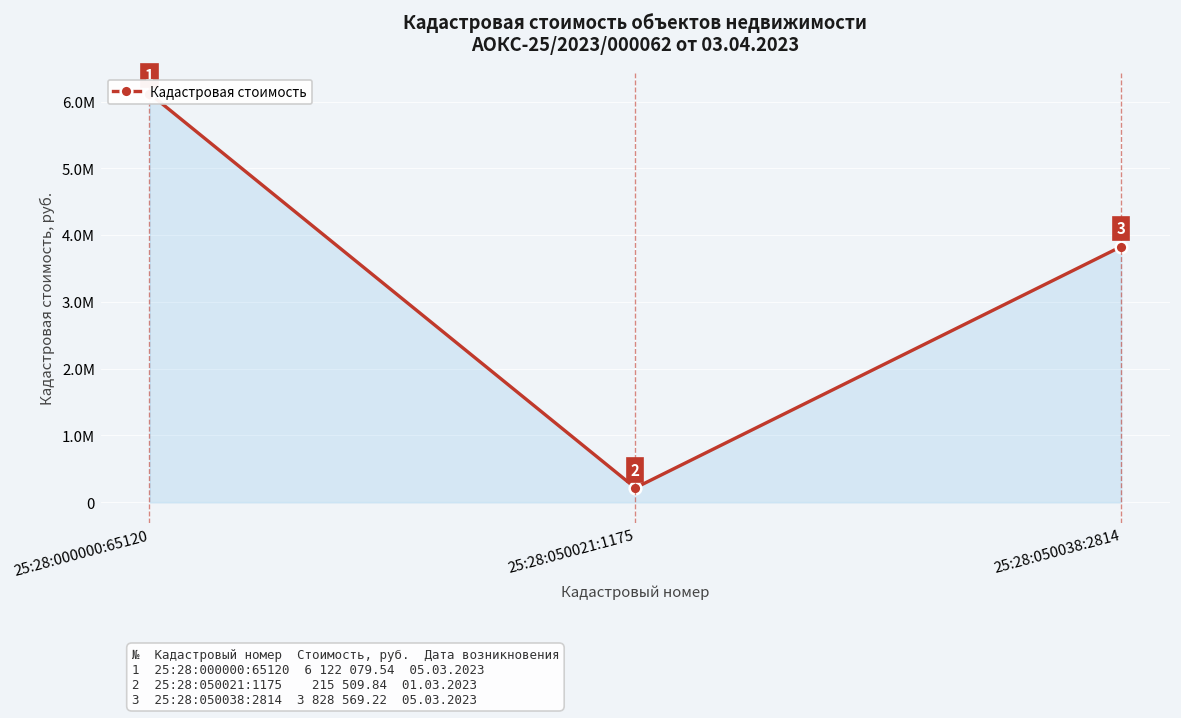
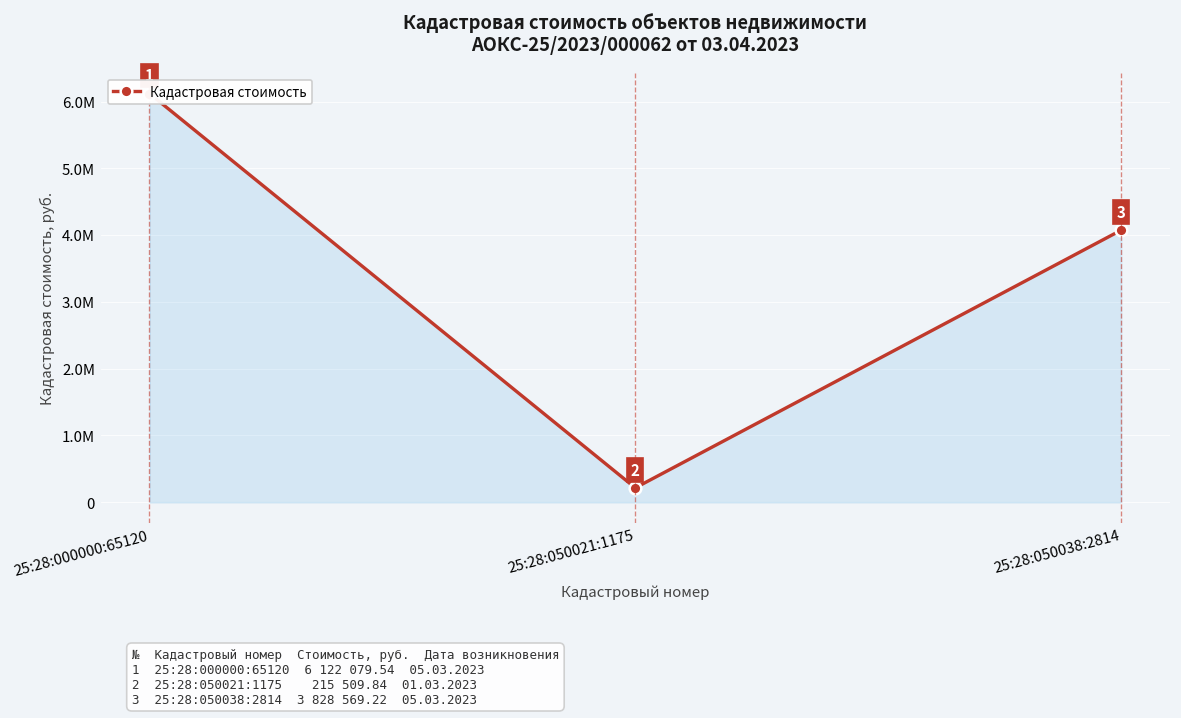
  {
-   "25:28:050038:2814": "3.8М"
+   "25:28:050038:2814": "4.1М"
  }
